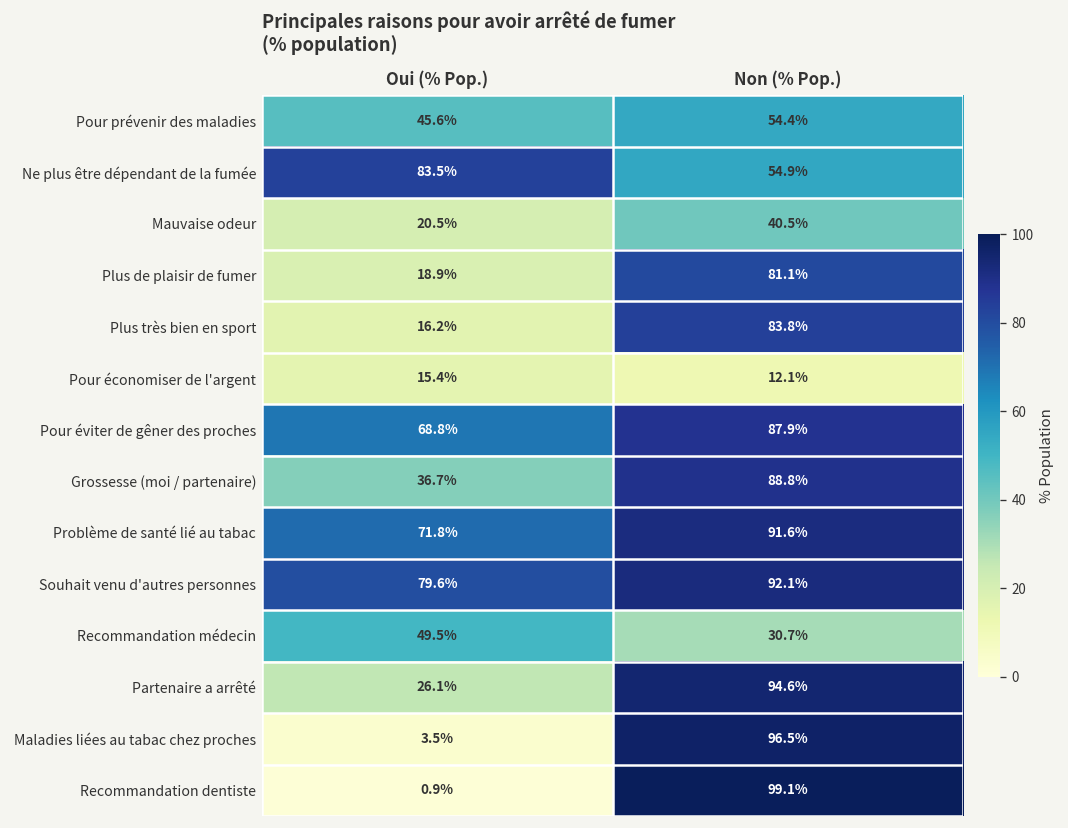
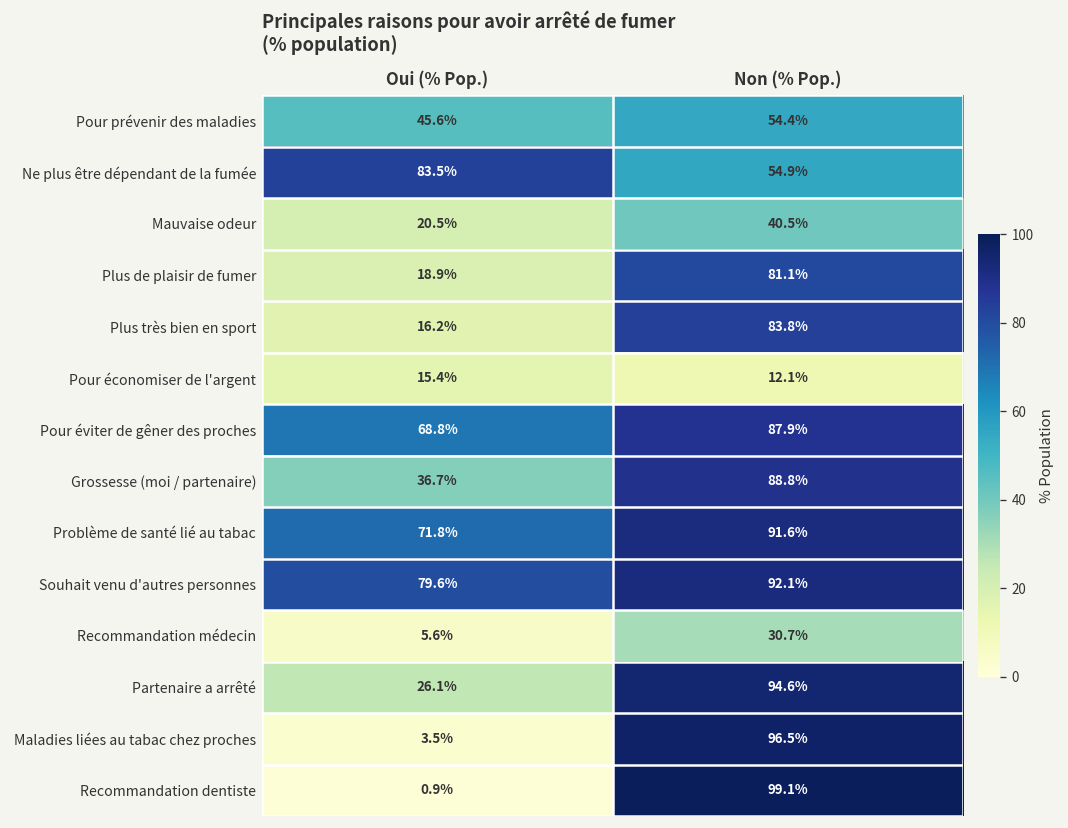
  {
    "Pour prévenir des maladies": {
      "Oui (% Pop.)": "45.6%",
      "Non (% Pop.)": "54.4%"
    },
    "Ne plus être dépendant de la fumée": {
      "Oui (% Pop.)": "83.5%",
      "Non (% Pop.)": "54.9%"
    },
    "Mauvaise odeur": {
      "Oui (% Pop.)": "20.5%",
      "Non (% Pop.)": "40.5%"
    },
    "Plus de plaisir de fumer": {
      "Oui (% Pop.)": "18.9%",
      "Non (% Pop.)": "81.1%"
    },
    "Plus très bien en sport": {
      "Oui (% Pop.)": "16.2%",
      "Non (% Pop.)": "83.8%"
    },
    "Pour économiser de l'argent": {
      "Oui (% Pop.)": "15.4%",
      "Non (% Pop.)": "12.1%"
    },
    "Pour éviter de gêner des proches": {
      "Oui (% Pop.)": "68.8%",
      "Non (% Pop.)": "87.9%"
    },
    "Grossesse (moi / partenaire)": {
      "Oui (% Pop.)": "36.7%",
      "Non (% Pop.)": "88.8%"
    },
    "Problème de santé lié au tabac": {
      "Oui (% Pop.)": "71.8%",
      "Non (% Pop.)": "91.6%"
    },
    "Souhait venu d'autres personnes": {
      "Oui (% Pop.)": "79.6%",
      "Non (% Pop.)": "92.1%"
    },
    "Recommandation médecin": {
-     "Oui (% Pop.)": "49.5%",
+     "Oui (% Pop.)": "5.6%",
      "Non (% Pop.)": "30.7%"
    },
    "Partenaire a arrêté": {
      "Oui (% Pop.)": "26.1%",
      "Non (% Pop.)": "94.6%"
    },
    "Maladies liées au tabac chez proches": {
      "Oui (% Pop.)": "3.5%",
      "Non (% Pop.)": "96.5%"
    },
    "Recommandation dentiste": {
      "Oui (% Pop.)": "0.9%",
      "Non (% Pop.)": "99.1%"
    }
  }
